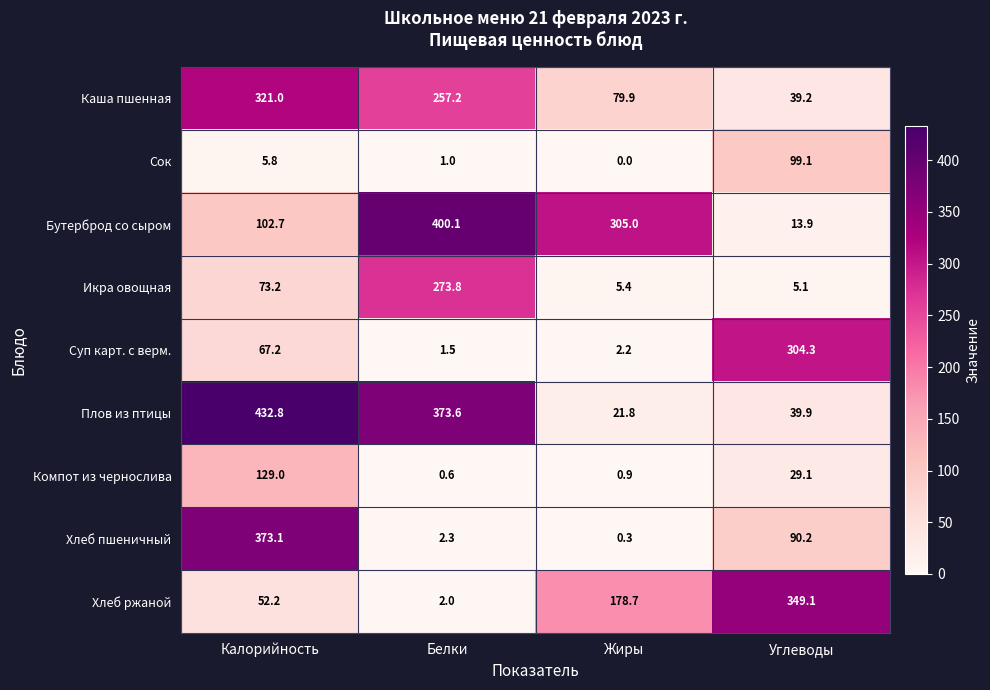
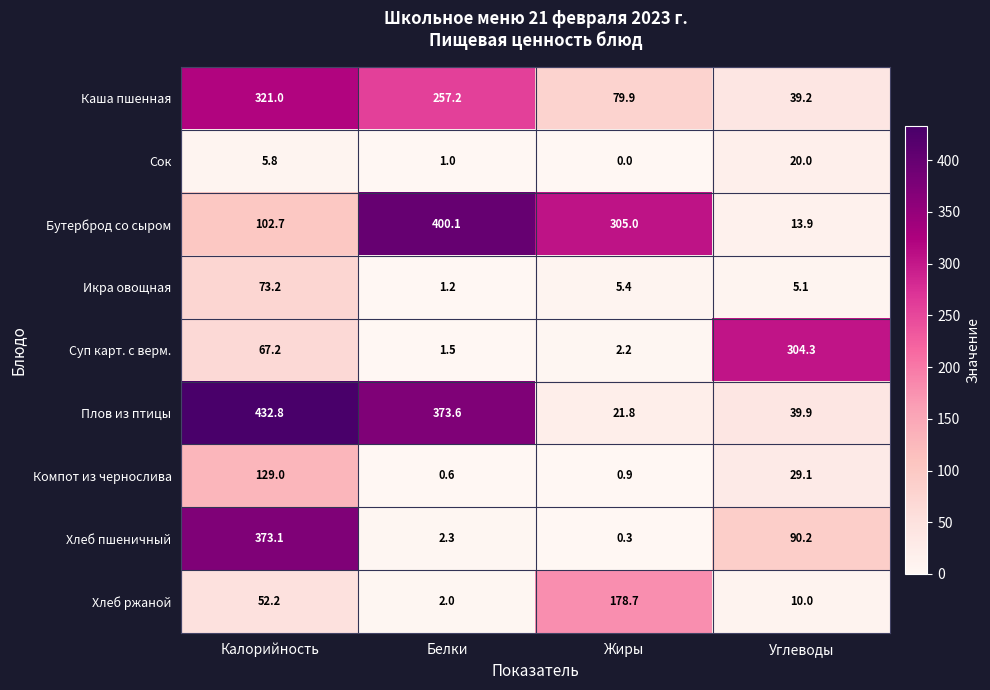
  {
    "Каша пшенная": {
      "Калорийность": 321.0,
      "Белки": 257.2,
      "Жиры": 79.9,
      "Углеводы": 39.2
    },
    "Сок": {
      "Калорийность": 5.8,
      "Белки": 1.0,
      "Жиры": 0.0,
-     "Углеводы": 99.1
+     "Углеводы": 20.0
    },
    "Бутерброд со сыром": {
      "Калорийность": 102.7,
      "Белки": 400.1,
      "Жиры": 305.0,
      "Углеводы": 13.9
    },
    "Икра овощная": {
      "Калорийность": 73.2,
-     "Белки": 273.8,
+     "Белки": 1.2,
      "Жиры": 5.4,
      "Углеводы": 5.1
    },
    "Суп карт. с верм.": {
      "Калорийность": 67.2,
      "Белки": 1.5,
      "Жиры": 2.2,
      "Углеводы": 304.3
    },
    "Плов из птицы": {
      "Калорийность": 432.8,
      "Белки": 373.6,
      "Жиры": 21.8,
      "Углеводы": 39.9
    },
    "Компот из чернослива": {
      "Калорийность": 129.0,
      "Белки": 0.6,
      "Жиры": 0.9,
      "Углеводы": 29.1
    },
    "Хлеб пшеничный": {
      "Калорийность": 373.1,
      "Белки": 2.3,
      "Жиры": 0.3,
      "Углеводы": 90.2
    },
    "Хлеб ржаной": {
      "Калорийность": 52.2,
      "Белки": 2.0,
      "Жиры": 178.7,
-     "Углеводы": 349.1
+     "Углеводы": 10.0
    }
  }
